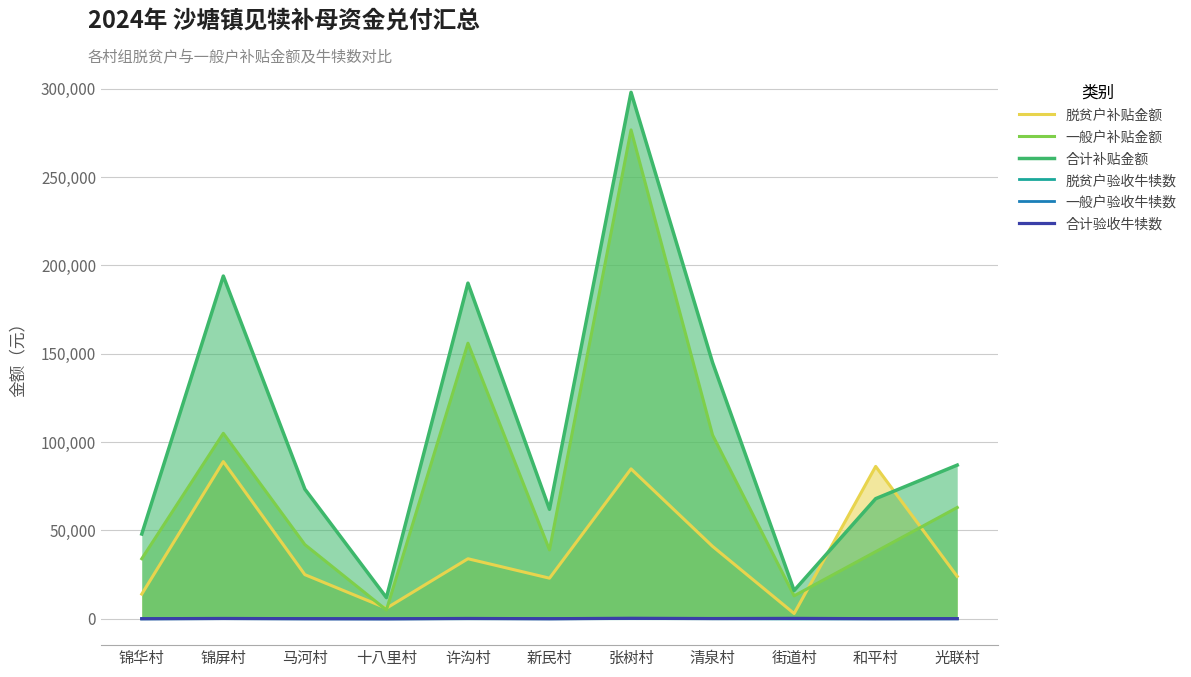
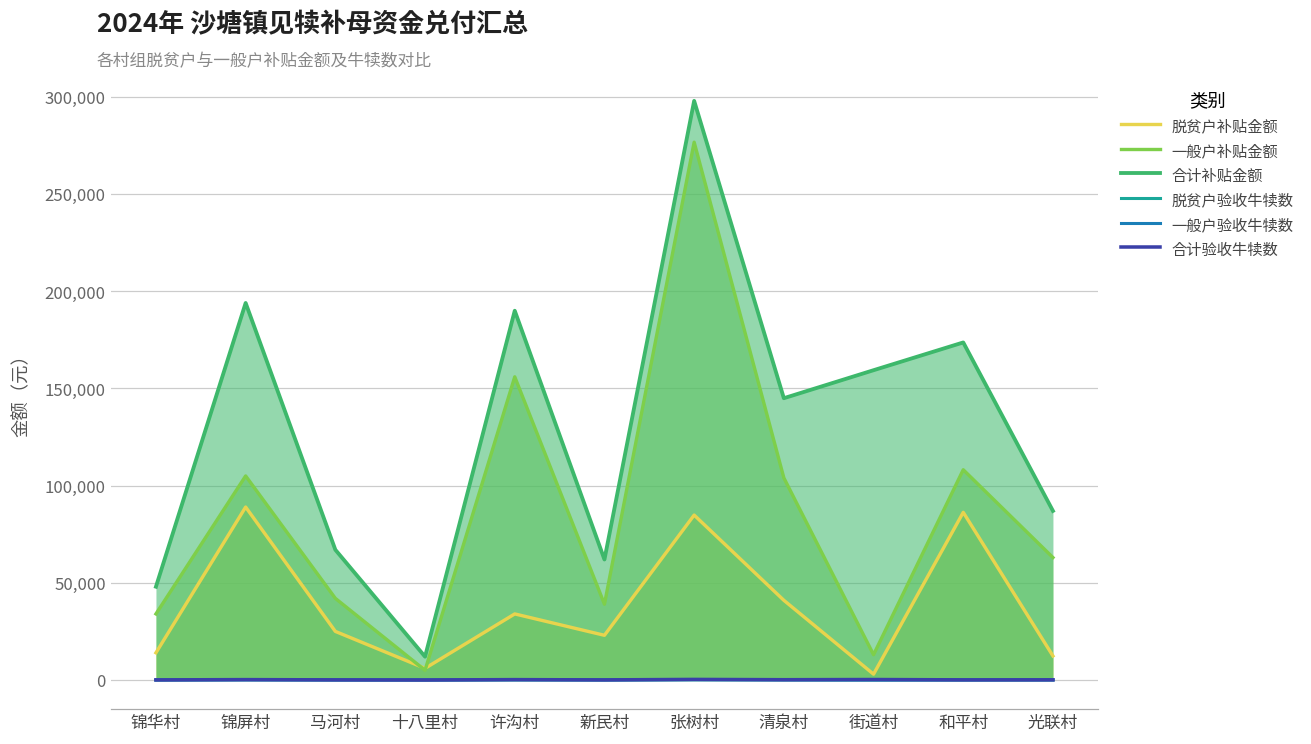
  {
    "脱贫户补贴金额": {
      "锦华村": "14,000",
      "锦屏村": "89,000",
      "马河村": "25,000",
      "许沟村": "34,000",
      "新民村": "23,000",
      "张树村": "85,000",
      "清泉村": "41,000",
      "街道村": "3,000",
      "和平村": "86,000",
-     "光联村": "24,000"
+     "光联村": "12,000"
    },
    "一般户补贴金额": {
      "锦华村": "34,000",
      "锦屏村": "105,000",
      "马河村": "42,000",
      "许沟村": "156,000",
      "新民村": "39,000",
      "张树村": "277,000",
      "清泉村": "104,000",
      "街道村": "13,000",
-     "和平村": "38,000",
+     "和平村": "108,000",
      "光联村": "63,000"
    },
    "合计补贴金额": {
      "锦华村": "48,000",
      "锦屏村": "194,000",
-     "马河村": "73,000",
+     "马河村": "67,000",
      "十八里村": "12,000",
      "许沟村": "190,000",
      "新民村": "62,000",
      "张树村": "298,000",
      "清泉村": "145,000",
-     "街道村": "16,000",
-     "和平村": "68,000",
+     "街道村": "159,000",
+     "和平村": "174,000",
      "光联村": "87,000"
    }
  }
